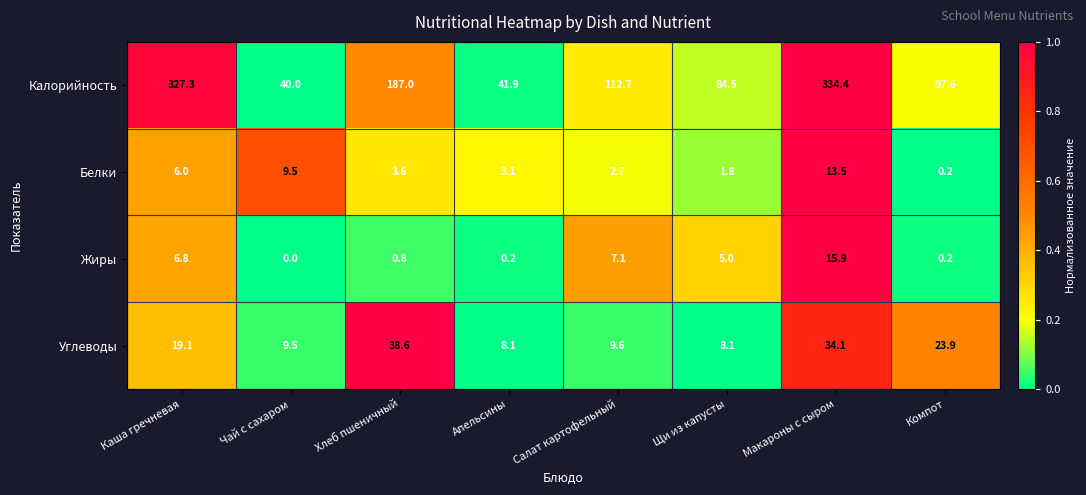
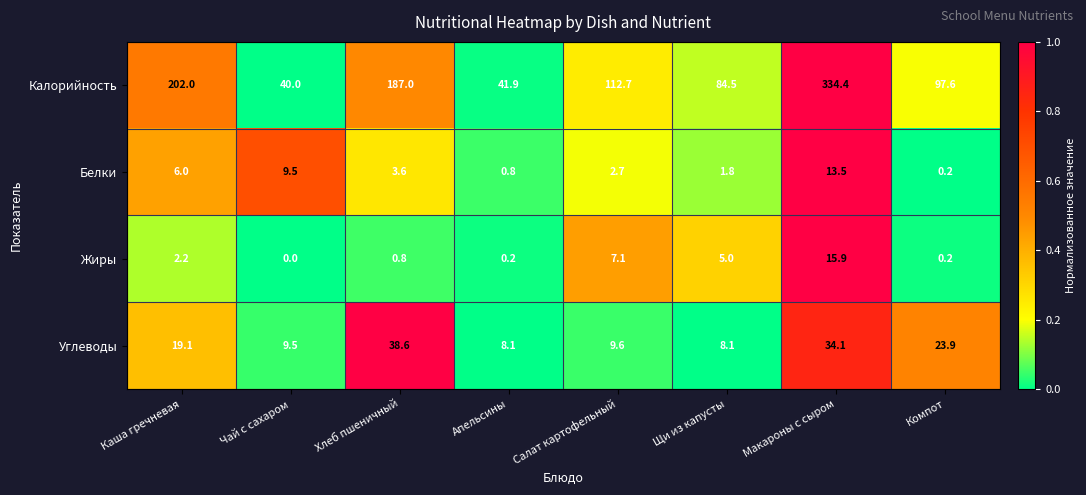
  {
    "Калорийность": {
-     "Каша гречневая": 327.3,
+     "Каша гречневая": 202.0,
      "Чай с сахаром": 40.0,
      "Хлеб пшеничный": 187.0,
      "Апельсины": 41.9,
      "Салат картофельный": 112.7,
      "Щи из капусты": 84.5,
      "Макароны с сыром": 334.4,
      "Компот": 97.6
    },
    "Белки": {
      "Каша гречневая": 6.0,
      "Чай с сахаром": 9.5,
      "Хлеб пшеничный": 3.6,
-     "Апельсины": 3.1,
+     "Апельсины": 0.8,
      "Салат картофельный": 2.7,
      "Щи из капусты": 1.8,
      "Макароны с сыром": 13.5,
      "Компот": 0.2
    },
    "Жиры": {
-     "Каша гречневая": 6.8,
+     "Каша гречневая": 2.2,
      "Чай с сахаром": 0.0,
      "Хлеб пшеничный": 0.8,
      "Апельсины": 0.2,
      "Салат картофельный": 7.1,
      "Щи из капусты": 5.0,
      "Макароны с сыром": 15.9,
      "Компот": 0.2
    },
    "Углеводы": {
      "Каша гречневая": 19.1,
      "Чай с сахаром": 9.5,
      "Хлеб пшеничный": 38.6,
      "Апельсины": 8.1,
      "Салат картофельный": 9.6,
      "Щи из капусты": 8.1,
      "Макароны с сыром": 34.1,
      "Компот": 23.9
    }
  }
